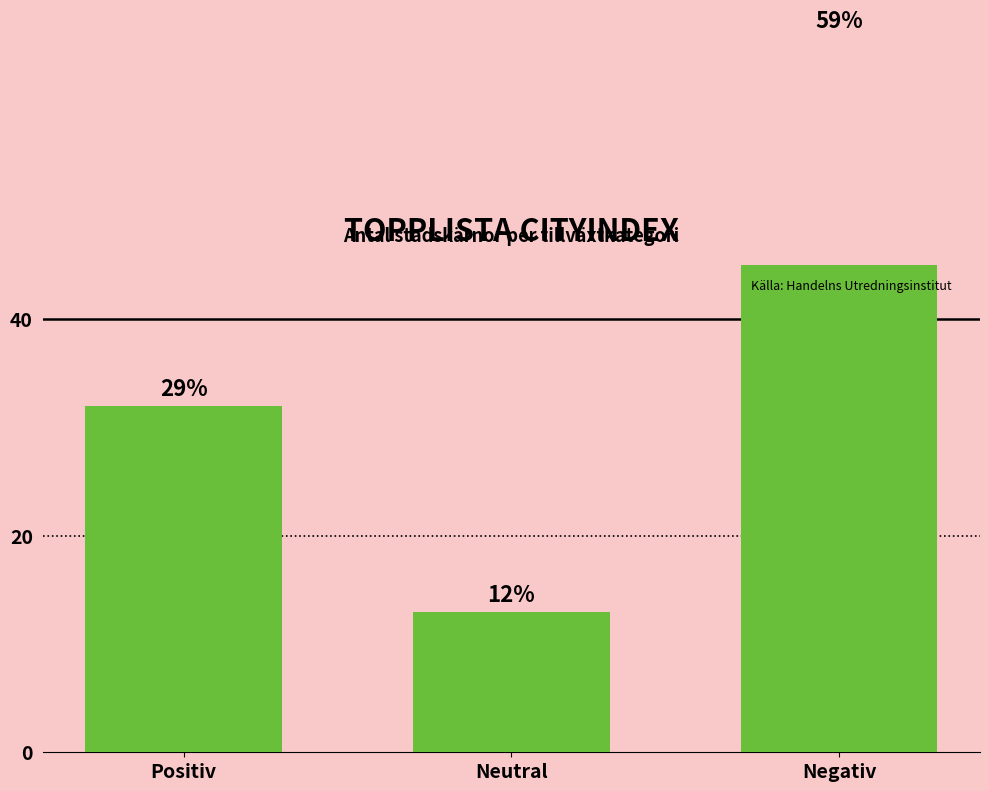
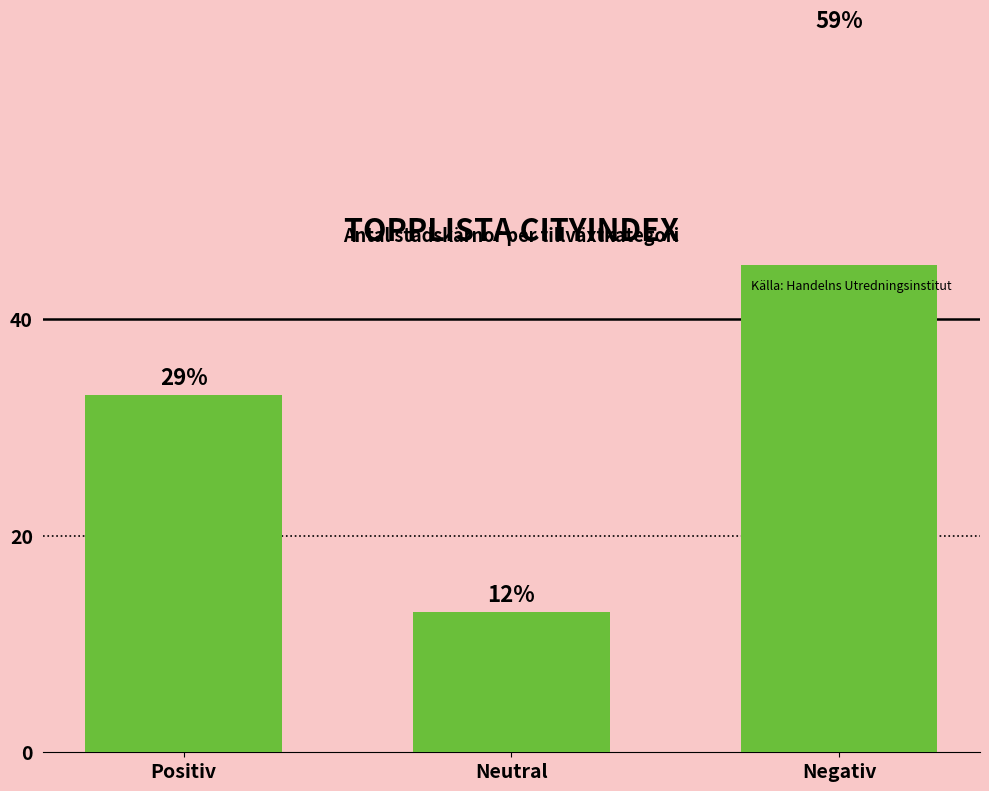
  {
-   "Positiv": 32
+   "Positiv": 33
  }
